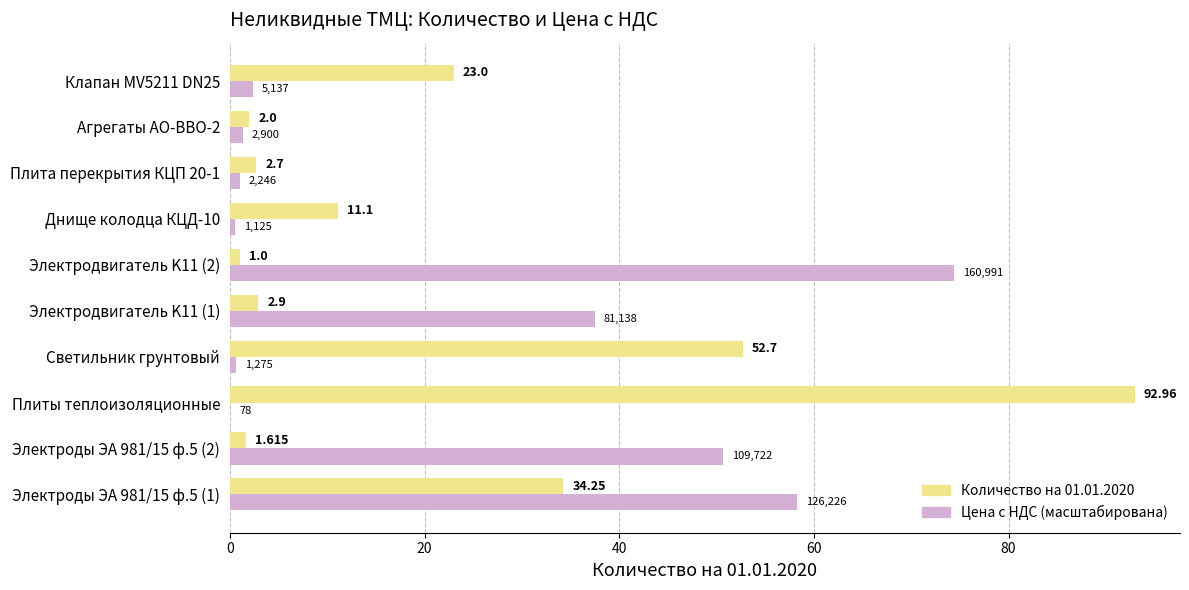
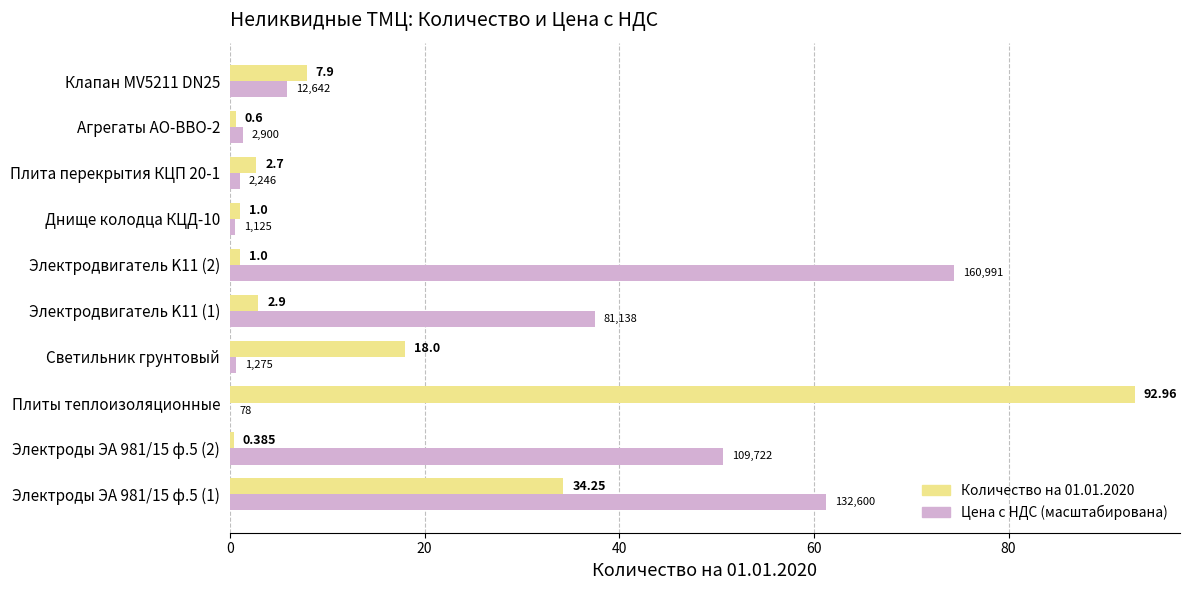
  {
    "Количество на 01.01.2020": {
-     "Клапан MV5211 DN25": "23.0",
-     "Агрегаты АО-ВВО-2": "2.0",
+     "Клапан MV5211 DN25": "7.9",
+     "Агрегаты АО-ВВО-2": "0.6",
      "Плита перекрытия КЦП 20-1": "2.7",
-     "Днище колодца КЦД-10": "11.1",
+     "Днище колодца КЦД-10": "1.0",
      "Электродвигатель K11 (2)": "1.0",
      "Электродвигатель K11 (1)": "2.9",
-     "Светильник грунтовый": "52.7",
+     "Светильник грунтовый": "18.0",
      "Плиты теплоизоляционные": "92.96",
-     "Электроды ЭА 981/15 ф.5 (2)": "1.615",
+     "Электроды ЭА 981/15 ф.5 (2)": "0.385",
      "Электроды ЭА 981/15 ф.5 (1)": "34.25"
    },
    "Цена с НДС (масштабирована)": {
-     "Клапан MV5211 DN25": "5,137",
-     "Электроды ЭА 981/15 ф.5 (1)": "126,226"
+     "Клапан MV5211 DN25": "12,642",
+     "Электроды ЭА 981/15 ф.5 (1)": "132,600"
    }
  }
